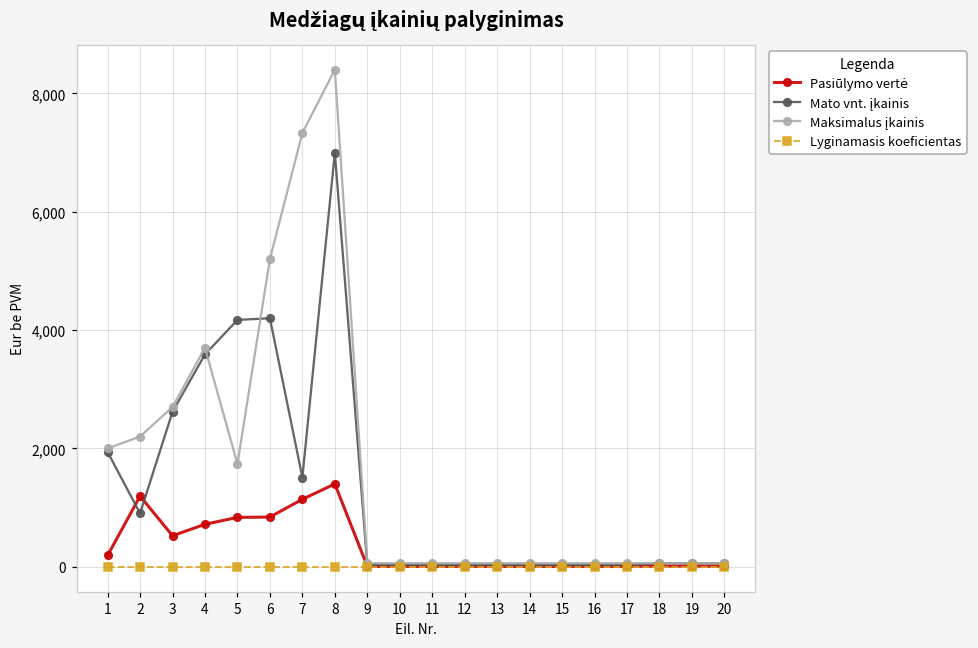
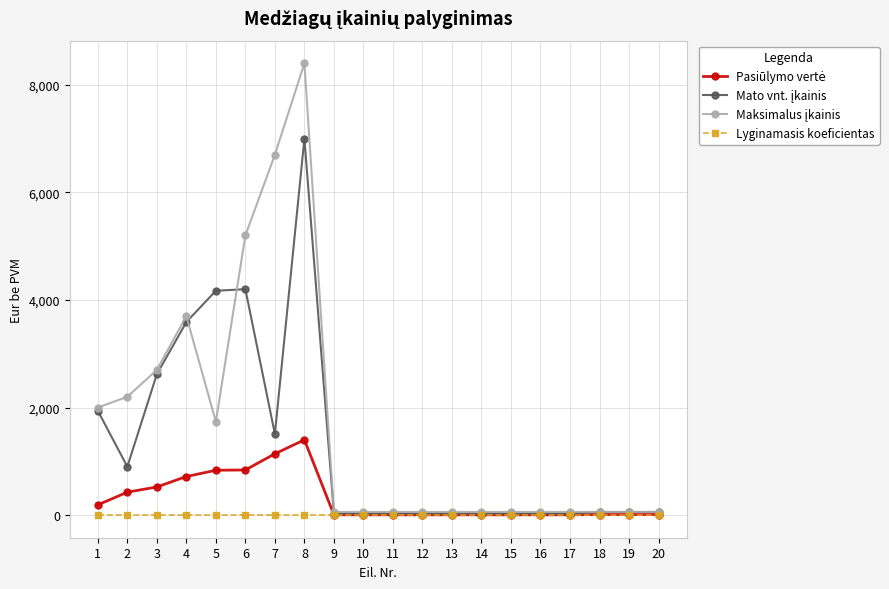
  {
    "Pasiūlymo vertė": {
      "1": "200",
-     "2": "1,200",
+     "2": "400",
      "3": "500",
      "4": "700",
      "5": "800",
      "6": "800",
      "7": "1,100",
      "8": "1,400"
    },
    "Mato vnt. įkainis": {
      "1": "1,900",
      "2": "900",
      "3": "2,600",
      "4": "3,600",
      "5": "4,200",
      "6": "4,200",
      "7": "1,500",
      "8": "7,000"
    },
    "Maksimalus įkainis": {
      "1": "2,000",
      "2": "2,200",
      "3": "2,700",
      "4": "3,700",
      "5": "1,700",
      "6": "5,200",
-     "7": "7,300",
+     "7": "6,700",
      "8": "8,400"
    },
    "Lyginamasis koeficientas": {
      "1": "0",
      "2": "0",
      "3": "0",
      "4": "0",
      "5": "0",
      "6": "0",
      "7": "0",
      "8": "0"
    }
  }
